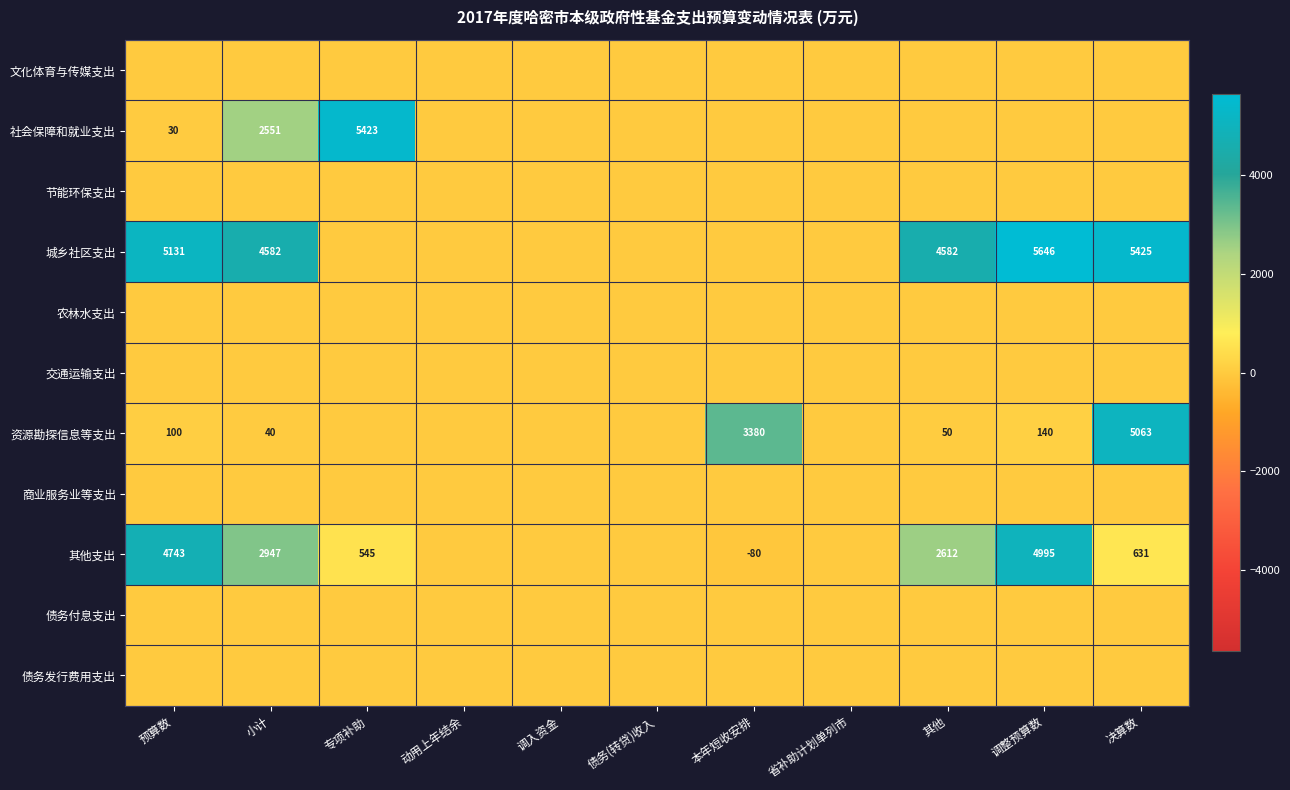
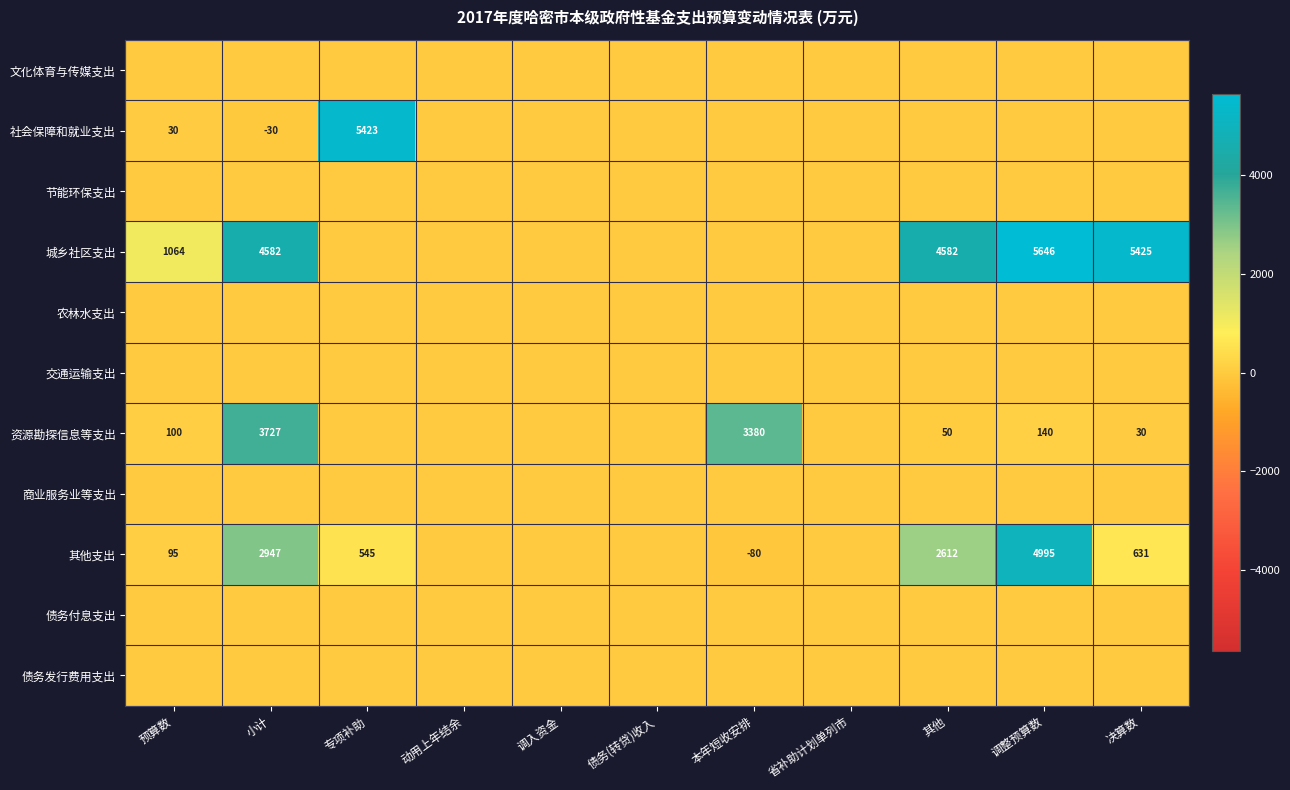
  {
    "社会保障和就业支出": {
      "预算数": 30,
-     "小计": 2551,
+     "小计": -30,
      "专项补助": 5423
    },
    "城乡社区支出": {
-     "预算数": 5131,
+     "预算数": 1064,
      "小计": 4582,
      "其他": 4582,
      "调整预算数": 5646,
      "决算数": 5425
    },
    "资源勘探信息等支出": {
      "预算数": 100,
-     "小计": 40,
+     "小计": 3727,
      "本年短收安排": 3380,
      "其他": 50,
      "调整预算数": 140,
-     "决算数": 5063
+     "决算数": 30
    },
    "其他支出": {
-     "预算数": 4743,
+     "预算数": 95,
      "小计": 2947,
      "专项补助": 545,
      "本年短收安排": -80,
      "其他": 2612,
      "调整预算数": 4995,
      "决算数": 631
    }
  }
